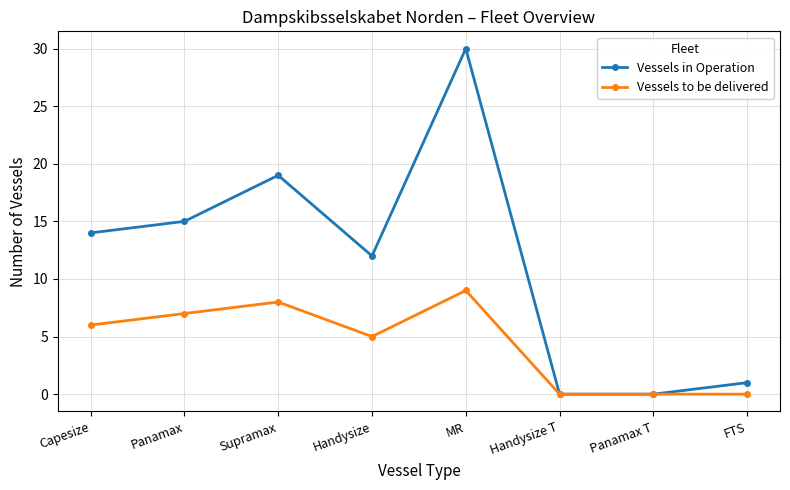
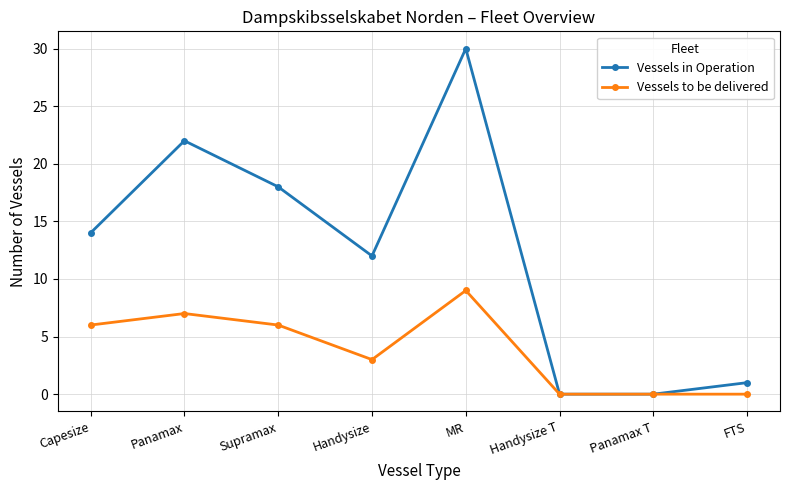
  {
    "Vessels in Operation": {
      "Capesize": 14,
-     "Panamax": 15,
-     "Supramax": 19,
+     "Panamax": 22,
+     "Supramax": 18,
      "Handysize": 12,
      "MR": 30,
      "FTS": 1
    },
    "Vessels to be delivered": {
      "Capesize": 6,
      "Panamax": 7,
-     "Supramax": 8,
-     "Handysize": 5,
+     "Supramax": 6,
+     "Handysize": 3,
      "MR": 9,
      "FTS": 0
    }
  }
